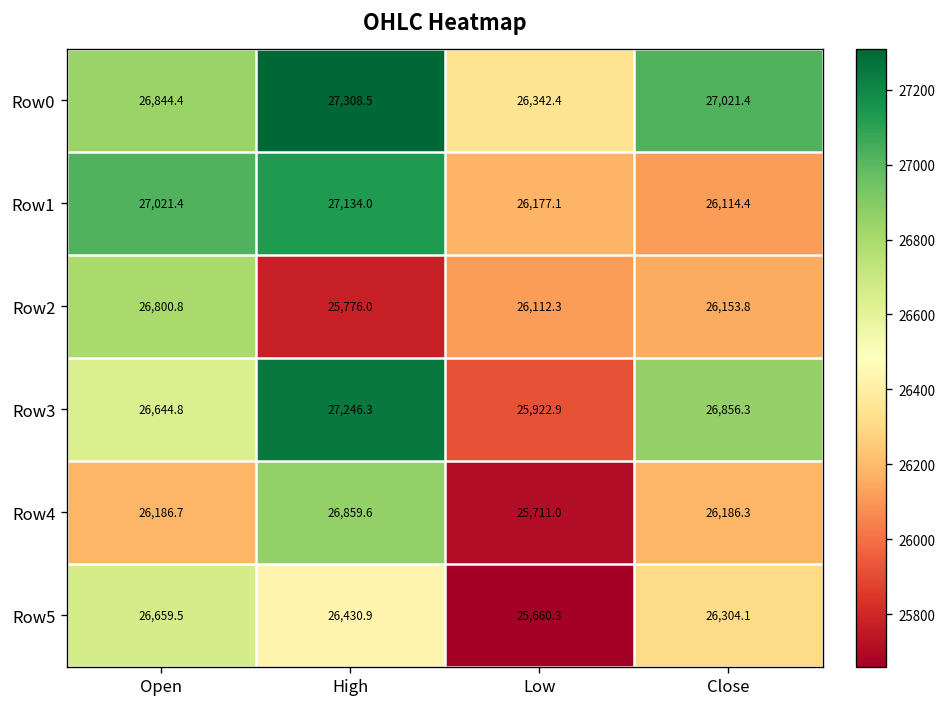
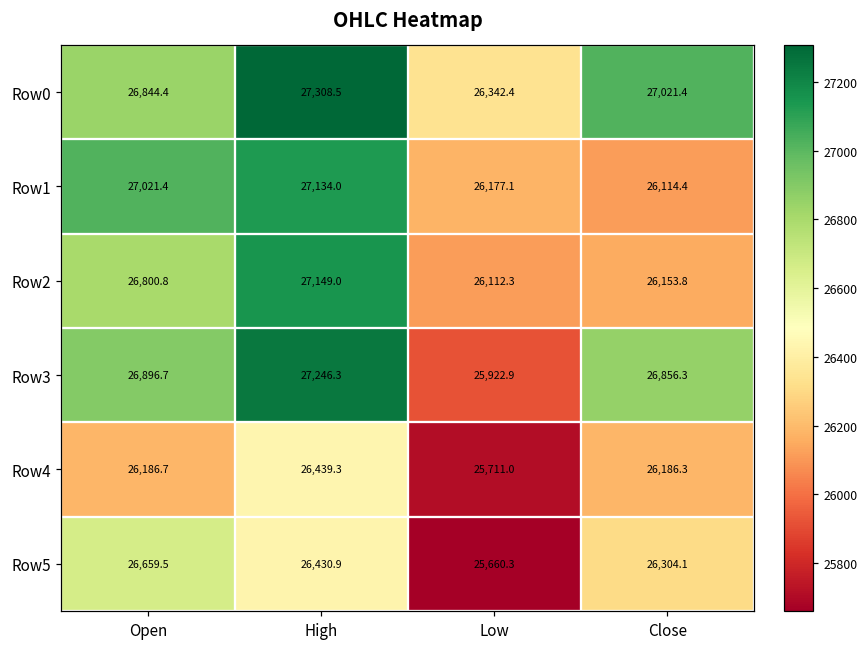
  {
    "Row0": {
      "Open": "26,844.4",
      "High": "27,308.5",
      "Low": "26,342.4",
      "Close": "27,021.4"
    },
    "Row1": {
      "Open": "27,021.4",
      "High": "27,134.0",
      "Low": "26,177.1",
      "Close": "26,114.4"
    },
    "Row2": {
      "Open": "26,800.8",
-     "High": "25,776.0",
+     "High": "27,149.0",
      "Low": "26,112.3",
      "Close": "26,153.8"
    },
    "Row3": {
-     "Open": "26,644.8",
+     "Open": "26,896.7",
      "High": "27,246.3",
      "Low": "25,922.9",
      "Close": "26,856.3"
    },
    "Row4": {
      "Open": "26,186.7",
-     "High": "26,859.6",
+     "High": "26,439.3",
      "Low": "25,711.0",
      "Close": "26,186.3"
    },
    "Row5": {
      "Open": "26,659.5",
      "High": "26,430.9",
      "Low": "25,660.3",
      "Close": "26,304.1"
    }
  }
